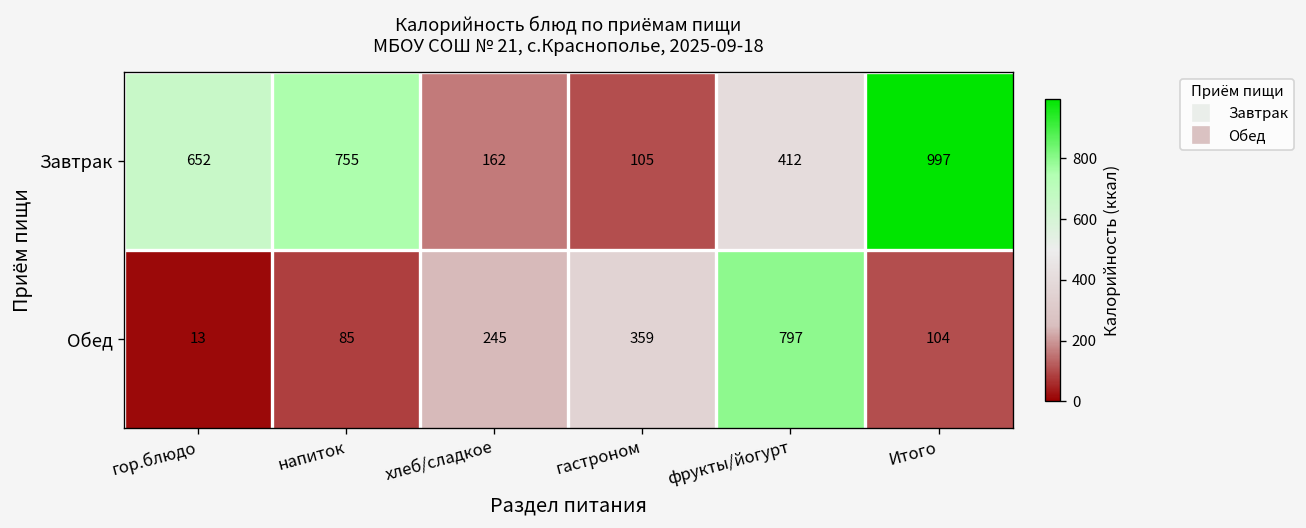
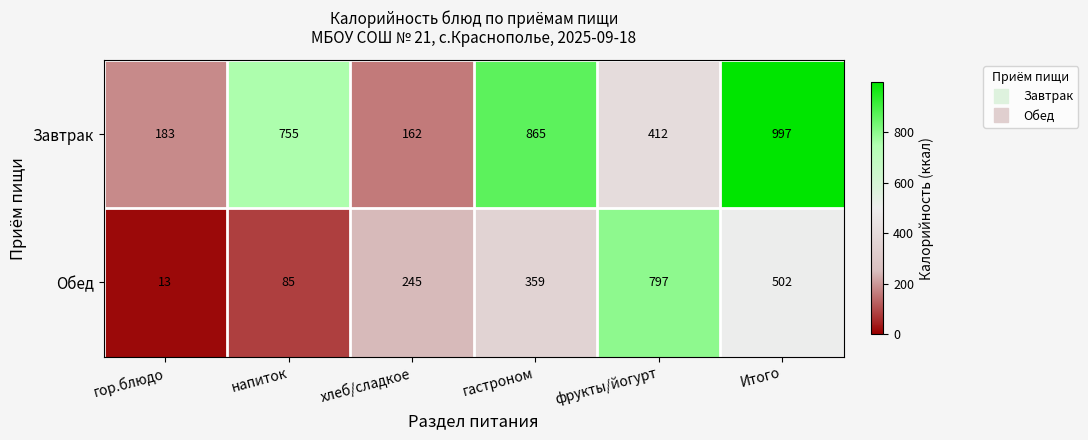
  {
    "Завтрак": {
-     "гор.блюдо": 652,
+     "гор.блюдо": 183,
      "напиток": 755,
      "хлеб/сладкое": 162,
-     "гастроном": 105,
+     "гастроном": 865,
      "фрукты/йогурт": 412,
      "Итого": 997
    },
    "Обед": {
      "гор.блюдо": 13,
      "напиток": 85,
      "хлеб/сладкое": 245,
      "гастроном": 359,
      "фрукты/йогурт": 797,
-     "Итого": 104
+     "Итого": 502
    }
  }
